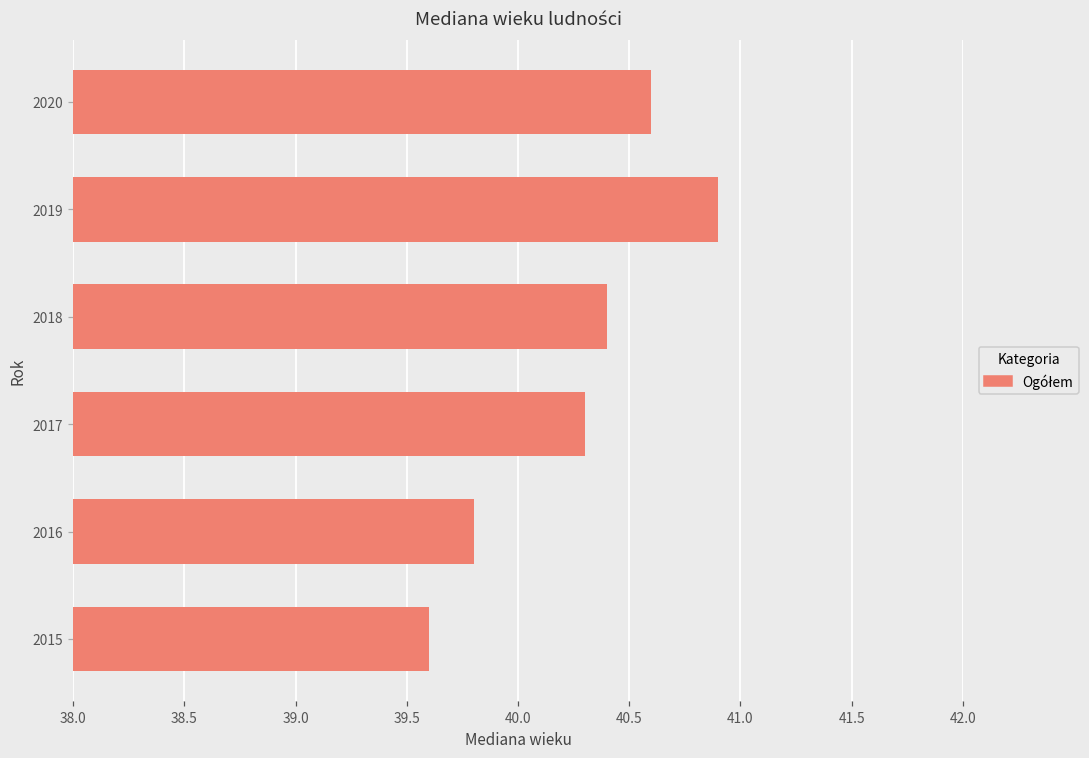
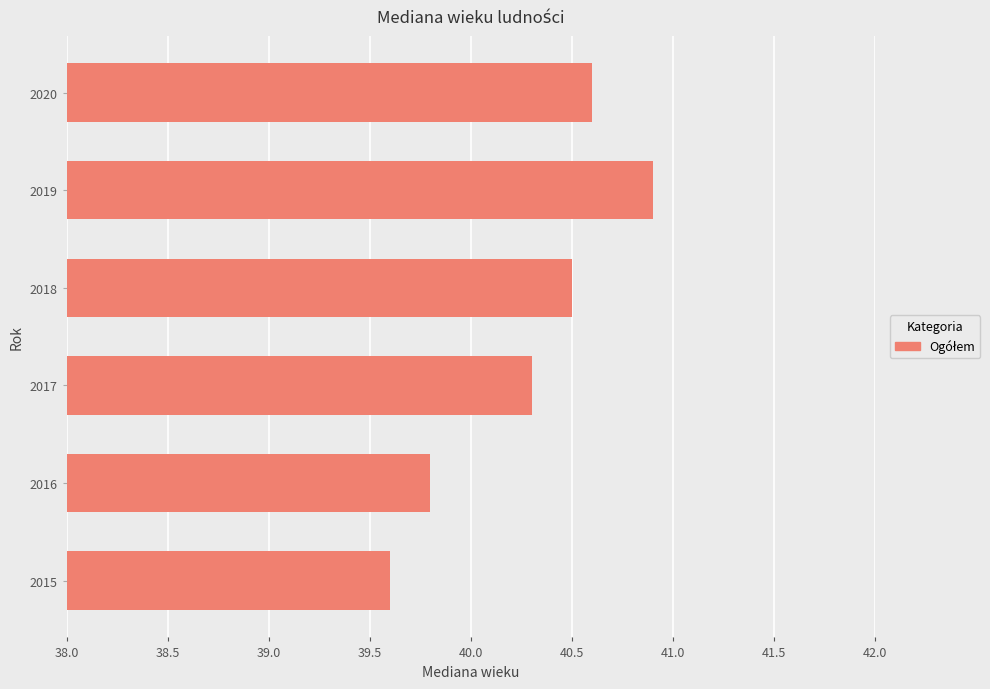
  {
    "2020": 40.6,
    "2019": 40.9,
-   "2018": 40.4,
+   "2018": 40.5,
    "2017": 40.3,
    "2016": 39.8,
    "2015": 39.6
  }
